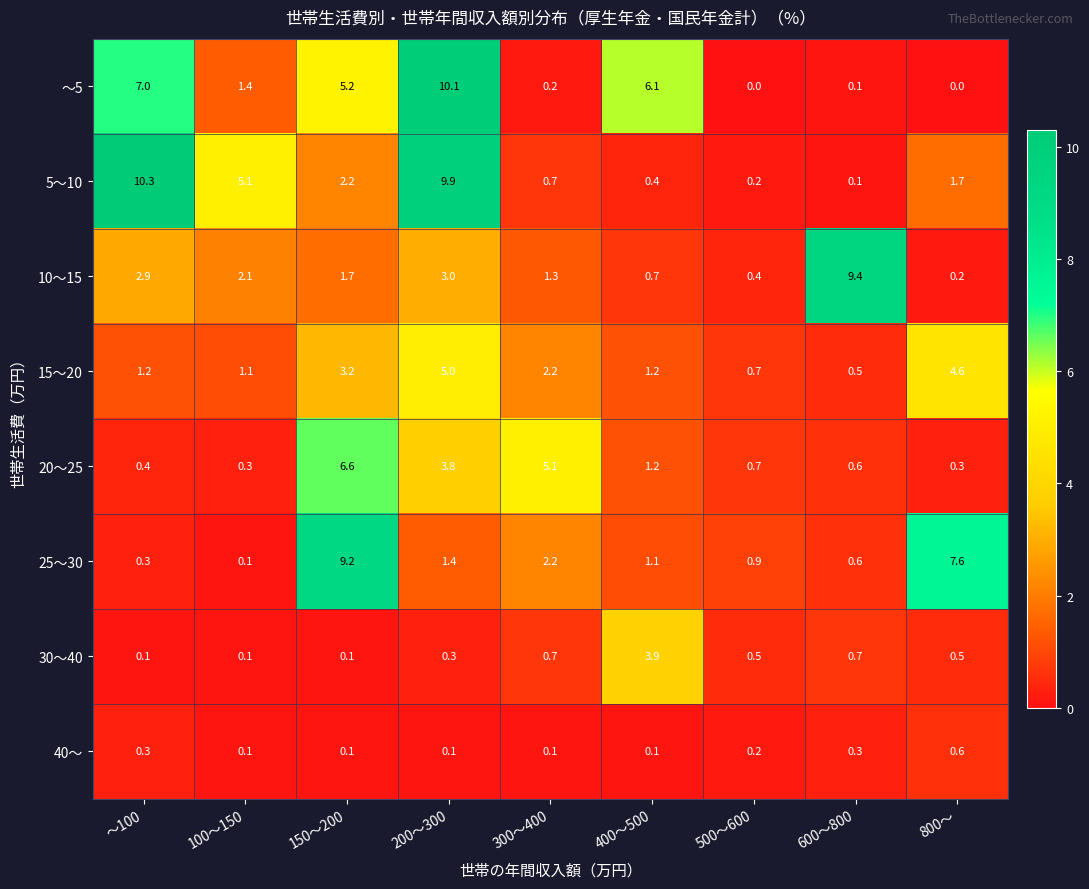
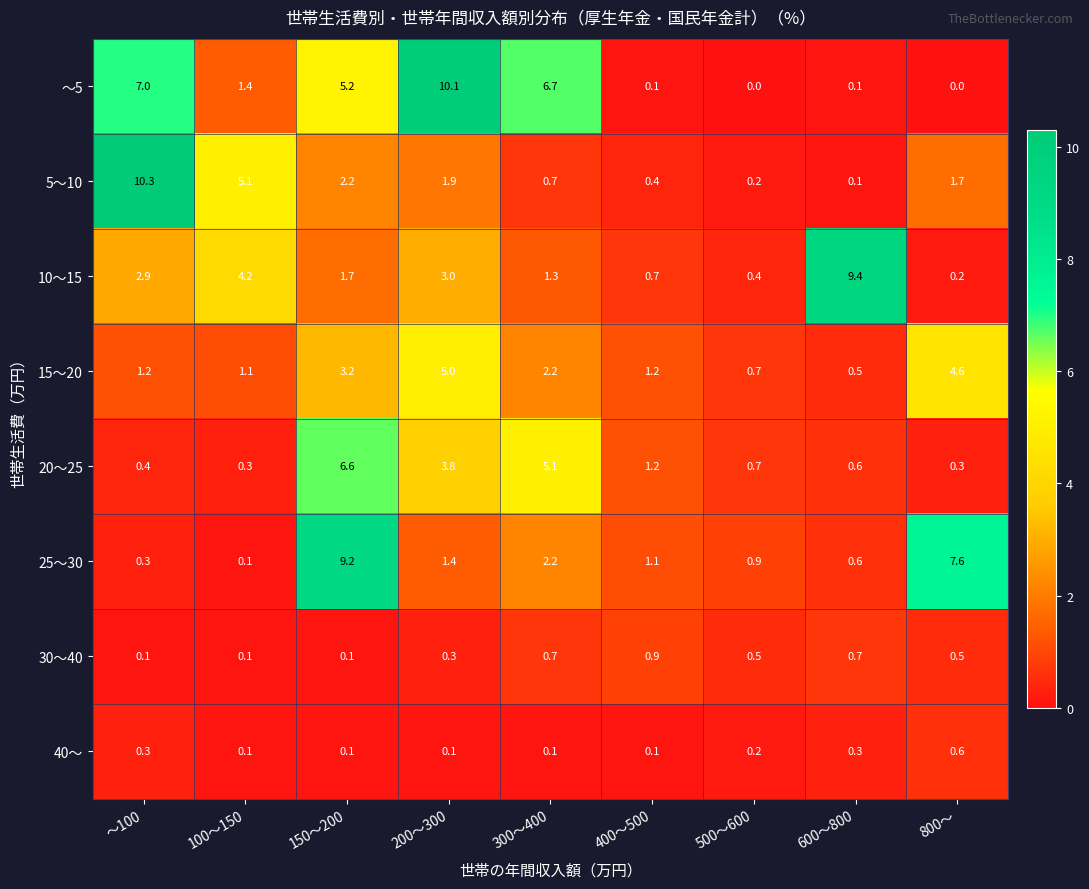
  {
    "～5": {
      "～100": 7.0,
      "100～150": 1.4,
      "150～200": 5.2,
      "200～300": 10.1,
-     "300～400": 0.2,
-     "400～500": 6.1,
+     "300～400": 6.7,
+     "400～500": 0.1,
      "500～600": 0.0,
      "600～800": 0.1,
      "800～": 0.0
    },
    "5～10": {
      "～100": 10.3,
      "100～150": 5.1,
      "150～200": 2.2,
-     "200～300": 9.9,
+     "200～300": 1.9,
      "300～400": 0.7,
      "400～500": 0.4,
      "500～600": 0.2,
      "600～800": 0.1,
      "800～": 1.7
    },
    "10～15": {
      "～100": 2.9,
-     "100～150": 2.1,
+     "100～150": 4.2,
      "150～200": 1.7,
      "200～300": 3.0,
      "300～400": 1.3,
      "400～500": 0.7,
      "500～600": 0.4,
      "600～800": 9.4,
      "800～": 0.2
    },
    "15～20": {
      "～100": 1.2,
      "100～150": 1.1,
      "150～200": 3.2,
      "200～300": 5.0,
      "300～400": 2.2,
      "400～500": 1.2,
      "500～600": 0.7,
      "600～800": 0.5,
      "800～": 4.6
    },
    "20～25": {
      "～100": 0.4,
      "100～150": 0.3,
      "150～200": 6.6,
      "200～300": 3.8,
      "300～400": 5.1,
      "400～500": 1.2,
      "500～600": 0.7,
      "600～800": 0.6,
      "800～": 0.3
    },
    "25～30": {
      "～100": 0.3,
      "100～150": 0.1,
      "150～200": 9.2,
      "200～300": 1.4,
      "300～400": 2.2,
      "400～500": 1.1,
      "500～600": 0.9,
      "600～800": 0.6,
      "800～": 7.6
    },
    "30～40": {
      "～100": 0.1,
      "100～150": 0.1,
      "150～200": 0.1,
      "200～300": 0.3,
      "300～400": 0.7,
-     "400～500": 3.9,
+     "400～500": 0.9,
      "500～600": 0.5,
      "600～800": 0.7,
      "800～": 0.5
    },
    "40～": {
      "～100": 0.3,
      "100～150": 0.1,
      "150～200": 0.1,
      "200～300": 0.1,
      "300～400": 0.1,
      "400～500": 0.1,
      "500～600": 0.2,
      "600～800": 0.3,
      "800～": 0.6
    }
  }
